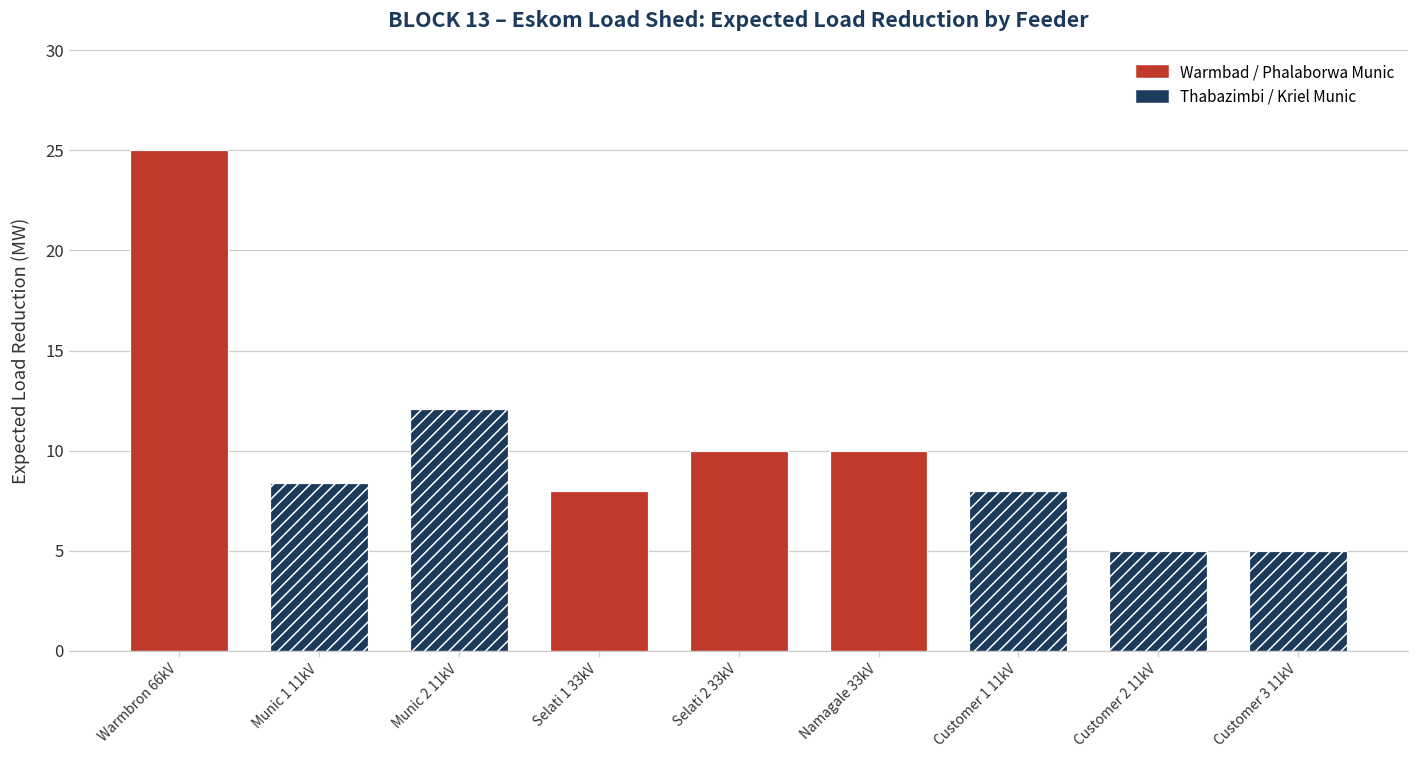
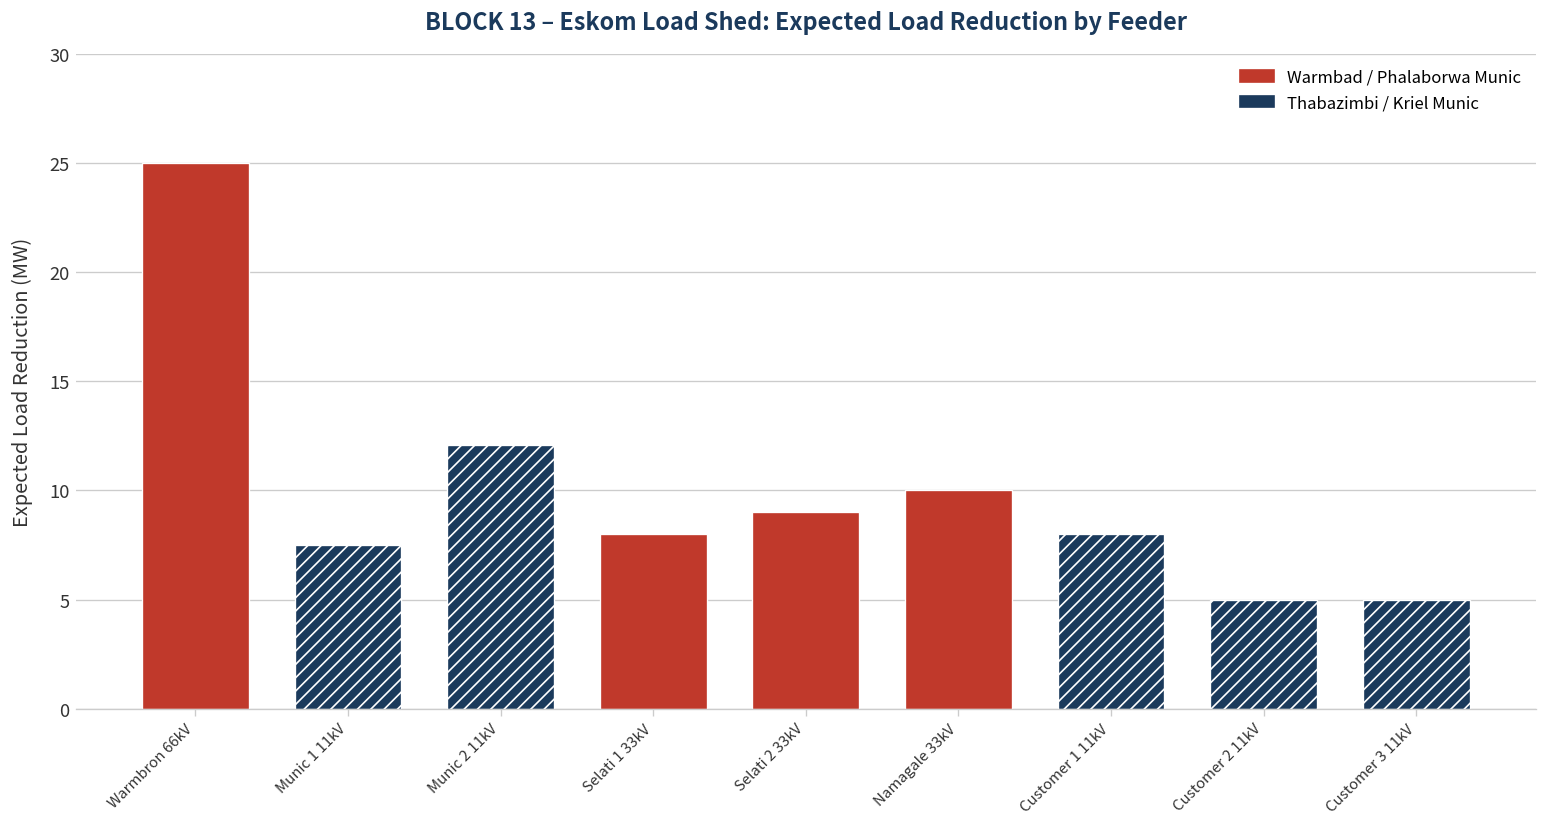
  {
    "Warmbron 66kV": 25.0,
-   "Munic 1 11kV": 8.4,
+   "Munic 1 11kV": 7.5,
    "Munic 2 11kV": 12.1,
    "Selati 1 33kV": 8.0,
-   "Selati 2 33kV": 10,
+   "Selati 2 33kV": 9,
    "Namagale 33kV": 10.0,
    "Customer 1 11kV": 8.0,
    "Customer 2 11kV": 5.0,
    "Customer 3 11kV": 5.0
  }
